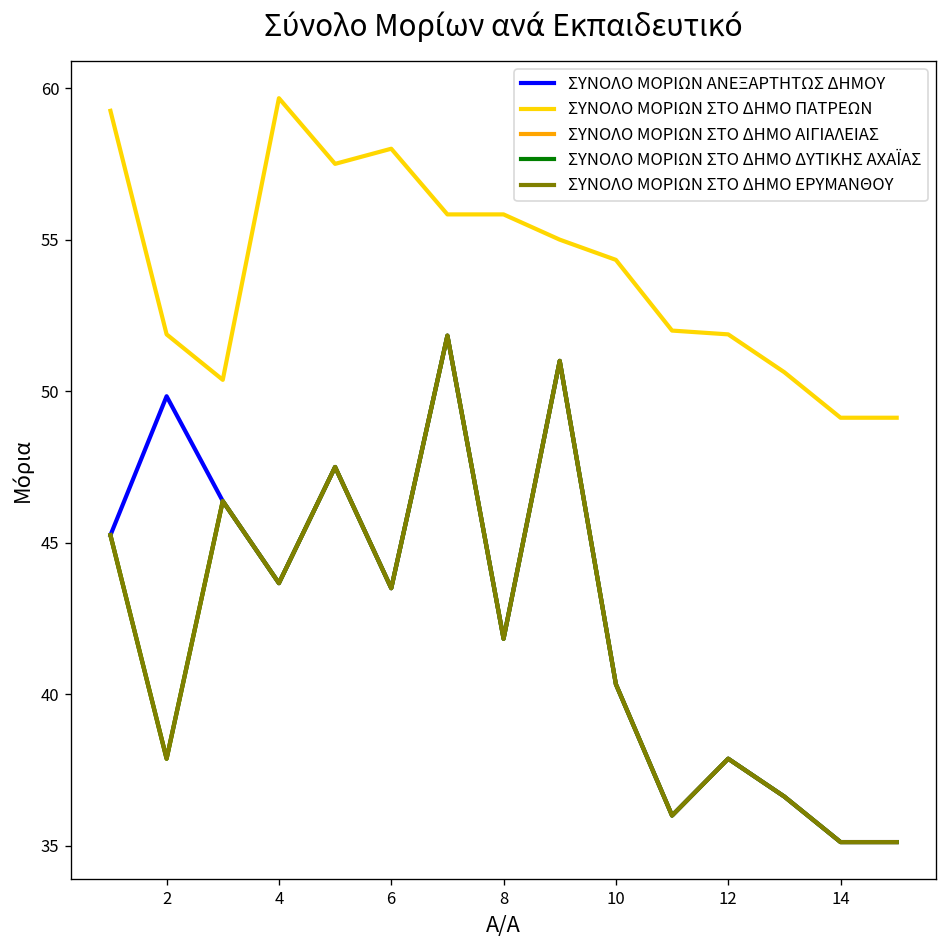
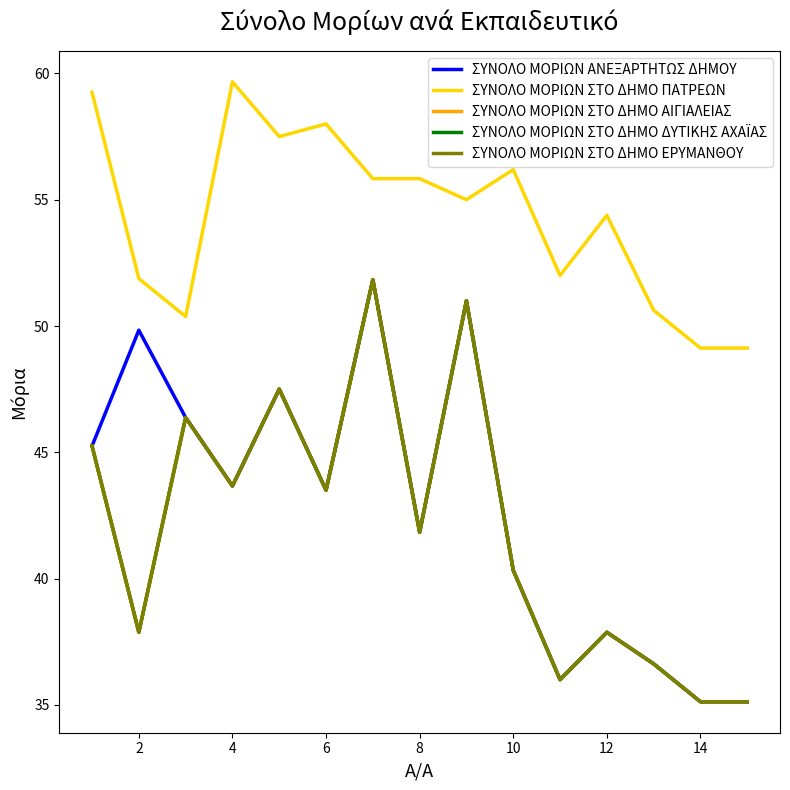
  {
    "ΣΥΝΟΛΟ ΜΟΡΙΩΝ ΑΝΕΞΑΡΤΗΤΩΣ ΔΗΜΟΥ": {
      "2": 49.8
    },
    "ΣΥΝΟΛΟ ΜΟΡΙΩΝ ΣΤΟ ΔΗΜΟ ΠΑΤΡΕΩΝ": {
      "2": 51.9,
      "4": 59.7,
      "6": 58.0,
      "8": 55.8,
-     "10": 54.3,
-     "12": 51.9,
+     "10": 56.2,
+     "12": 54.4,
      "14": 49.1
    },
    "ΣΥΝΟΛΟ ΜΟΡΙΩΝ ΣΤΟ ΔΗΜΟ ΕΡΥΜΑΝΘΟΥ": {
      "2": 37.9
    }
  }
